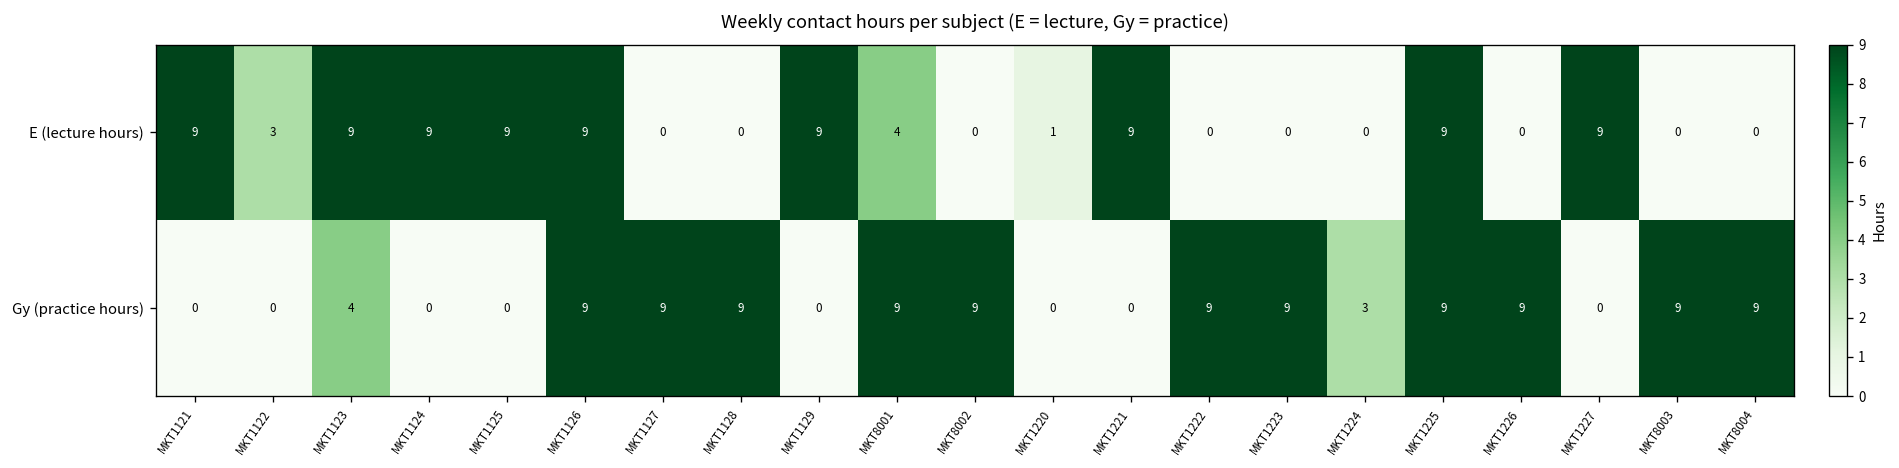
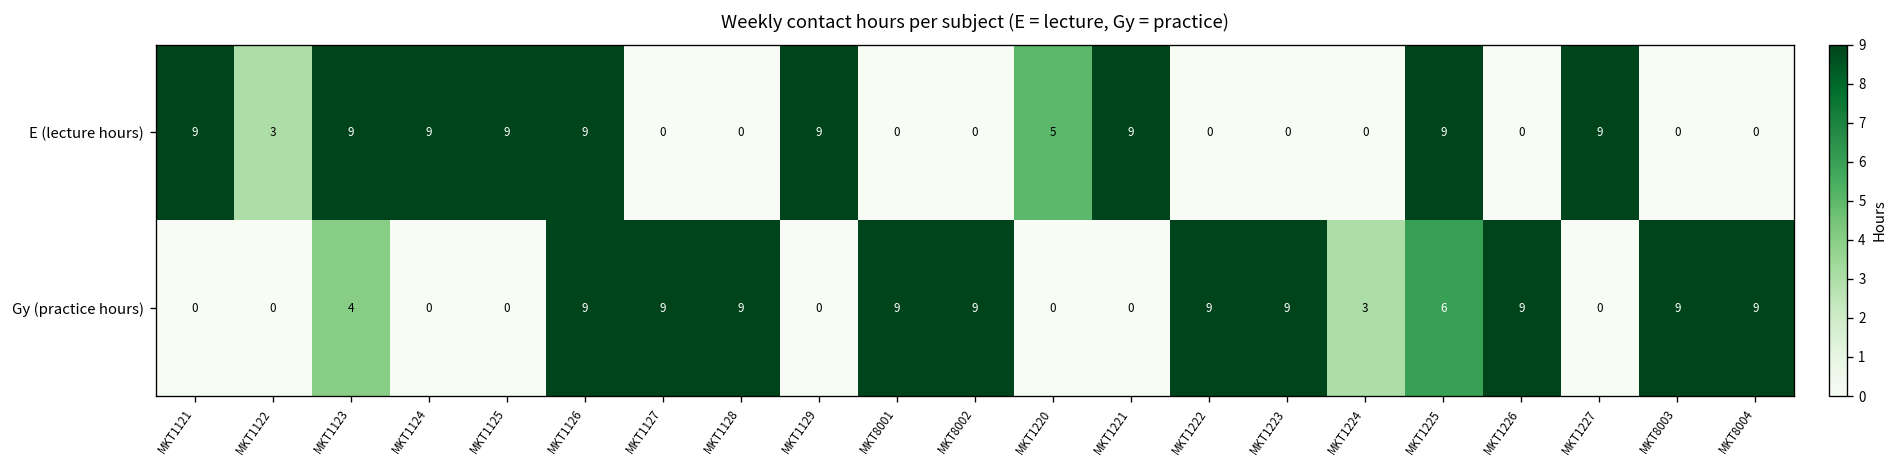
  {
    "E (lecture hours)": {
      "MKT1121": 9,
      "MKT1122": 3,
      "MKT1123": 9,
      "MKT1124": 9,
      "MKT1125": 9,
      "MKT1126": 9,
      "MKT1127": 0,
      "MKT1128": 0,
      "MKT1129": 9,
-     "MKT8001": 4,
+     "MKT8001": 0,
      "MKT8002": 0,
-     "MKT1220": 1,
+     "MKT1220": 5,
      "MKT1221": 9,
      "MKT1222": 0,
      "MKT1223": 0,
      "MKT1224": 0,
      "MKT1225": 9,
      "MKT1226": 0,
      "MKT1227": 9,
      "MKT8003": 0,
      "MKT8004": 0
    },
    "Gy (practice hours)": {
      "MKT1121": 0,
      "MKT1122": 0,
      "MKT1123": 4,
      "MKT1124": 0,
      "MKT1125": 0,
      "MKT1126": 9,
      "MKT1127": 9,
      "MKT1128": 9,
      "MKT1129": 0,
      "MKT8001": 9,
      "MKT8002": 9,
      "MKT1220": 0,
      "MKT1221": 0,
      "MKT1222": 9,
      "MKT1223": 9,
      "MKT1224": 3,
-     "MKT1225": 9,
+     "MKT1225": 6,
      "MKT1226": 9,
      "MKT1227": 0,
      "MKT8003": 9,
      "MKT8004": 9
    }
  }
